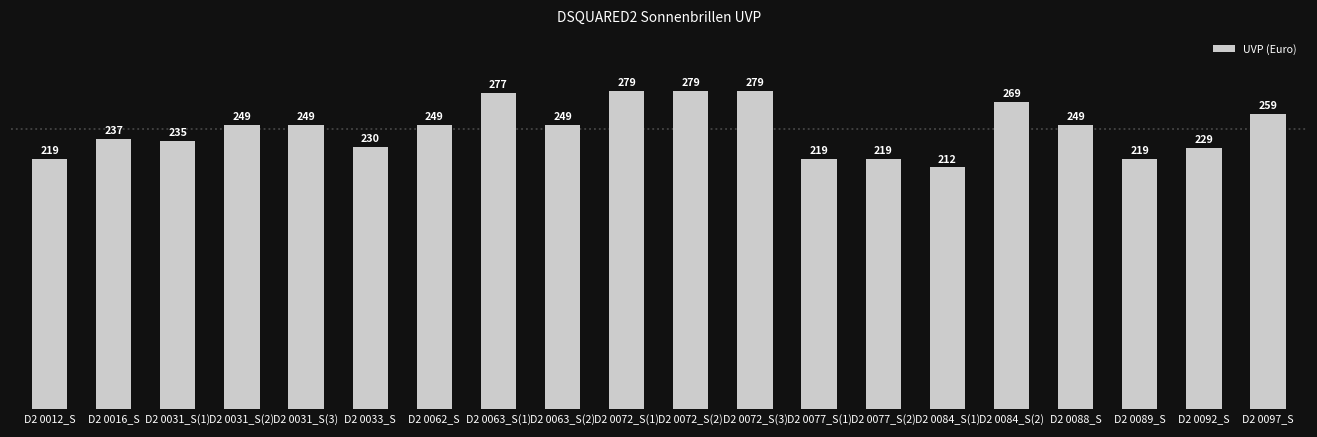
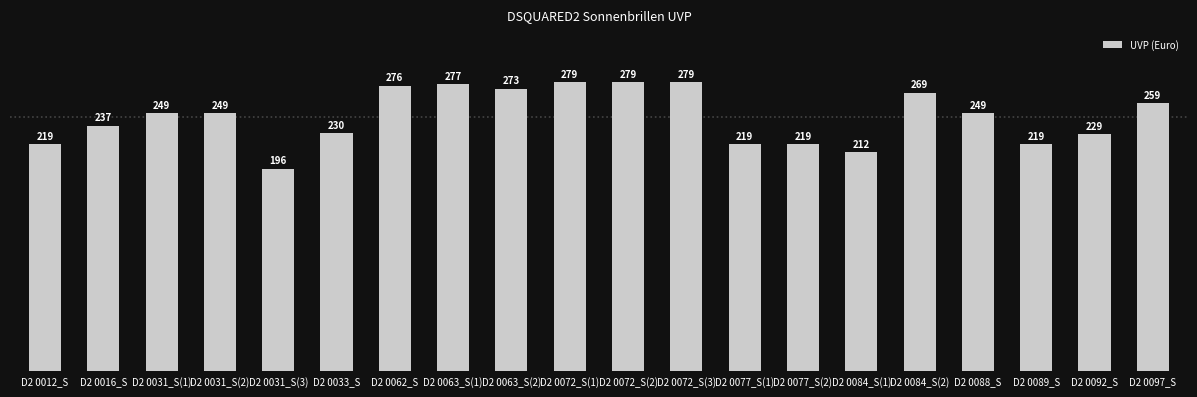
  {
    "D2 0012_S": 219,
    "D2 0016_S": 237,
-   "D2 0031_S(1)": 235,
+   "D2 0031_S(1)": 249,
    "D2 0031_S(2)": 249,
-   "D2 0031_S(3)": 249,
+   "D2 0031_S(3)": 196,
    "D2 0033_S": 230,
-   "D2 0062_S": 249,
+   "D2 0062_S": 276,
    "D2 0063_S(1)": 277,
-   "D2 0063_S(2)": 249,
+   "D2 0063_S(2)": 273,
    "D2 0072_S(1)": 279,
    "D2 0072_S(2)": 279,
    "D2 0072_S(3)": 279,
    "D2 0077_S(1)": 219,
    "D2 0077_S(2)": 219,
    "D2 0084_S(1)": 212,
    "D2 0084_S(2)": 269,
    "D2 0088_S": 249,
    "D2 0089_S": 219,
    "D2 0092_S": 229,
    "D2 0097_S": 259
  }
